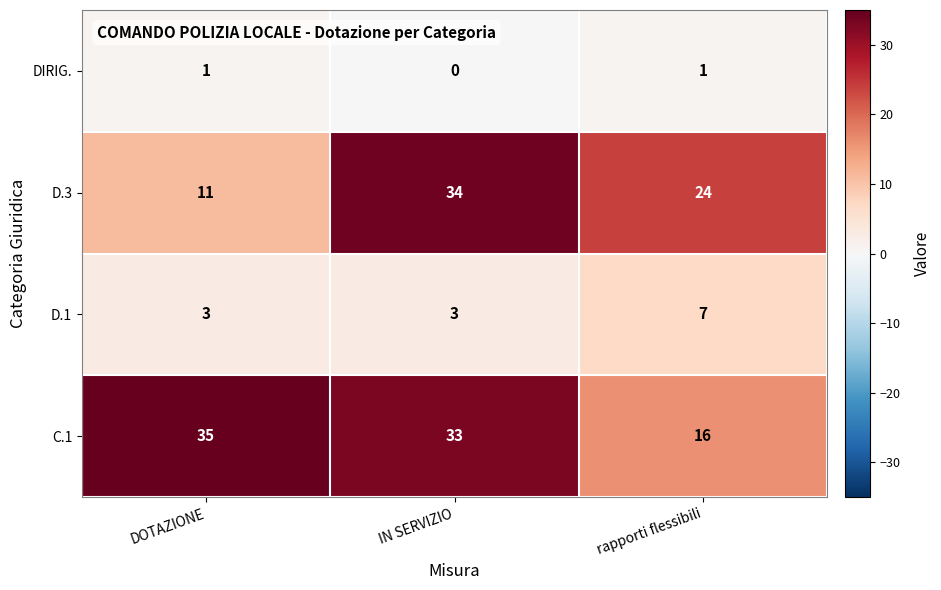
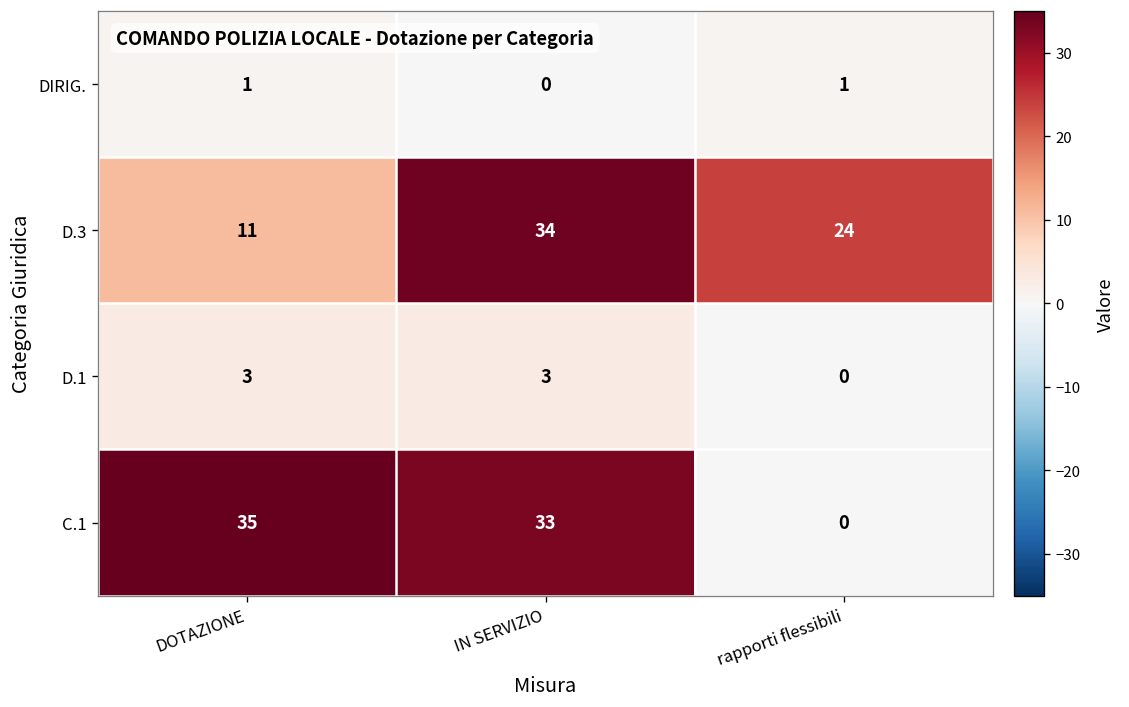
  {
    "DIRIG.": {
      "DOTAZIONE": 1,
      "IN SERVIZIO": 0,
      "rapporti flessibili": 1
    },
    "D.3": {
      "DOTAZIONE": 11,
      "IN SERVIZIO": 34,
      "rapporti flessibili": 24
    },
    "D.1": {
      "DOTAZIONE": 3,
      "IN SERVIZIO": 3,
-     "rapporti flessibili": 7
+     "rapporti flessibili": 0
    },
    "C.1": {
      "DOTAZIONE": 35,
      "IN SERVIZIO": 33,
-     "rapporti flessibili": 16
+     "rapporti flessibili": 0
    }
  }
